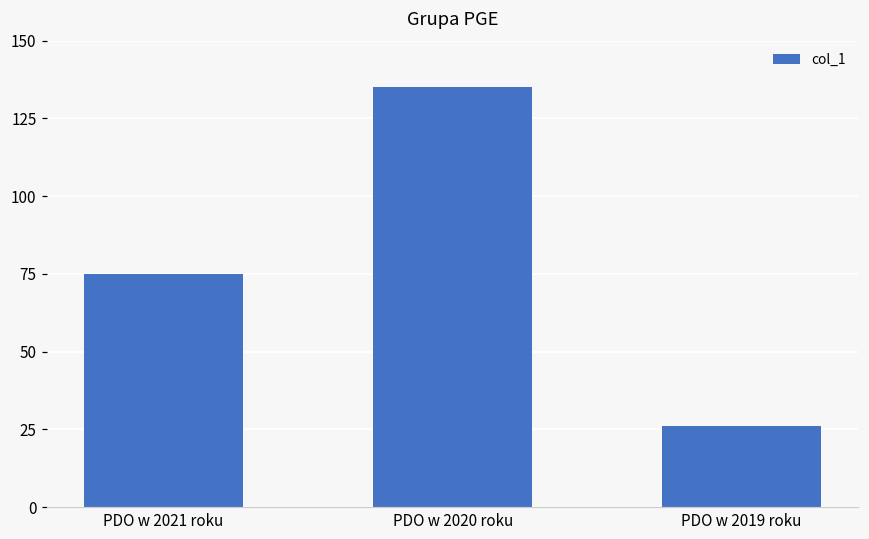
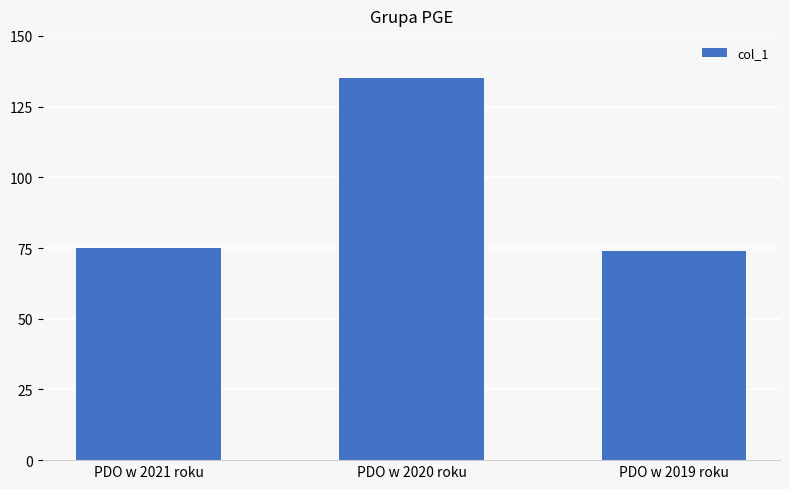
  {
    "PDO w 2021 roku": 75,
    "PDO w 2020 roku": 135,
-   "PDO w 2019 roku": 26
+   "PDO w 2019 roku": 74
  }
